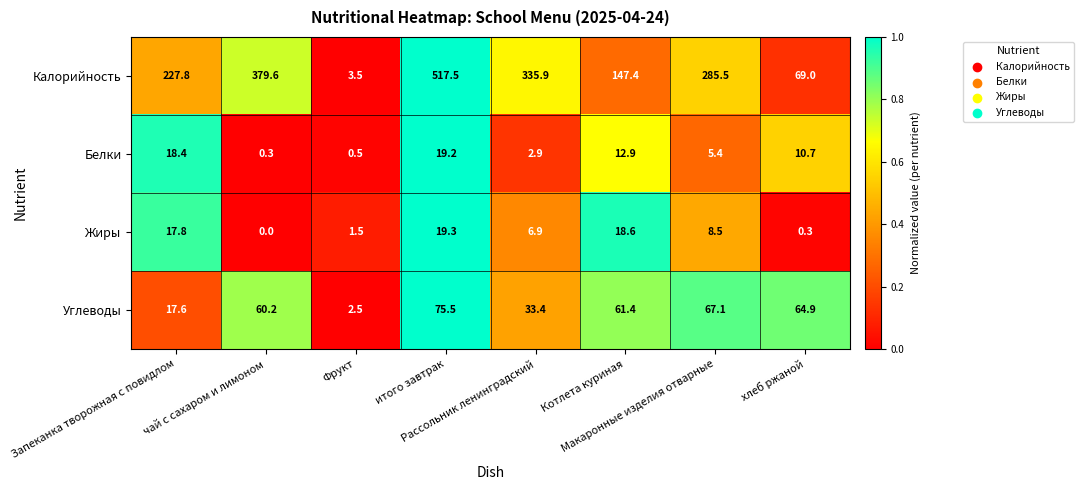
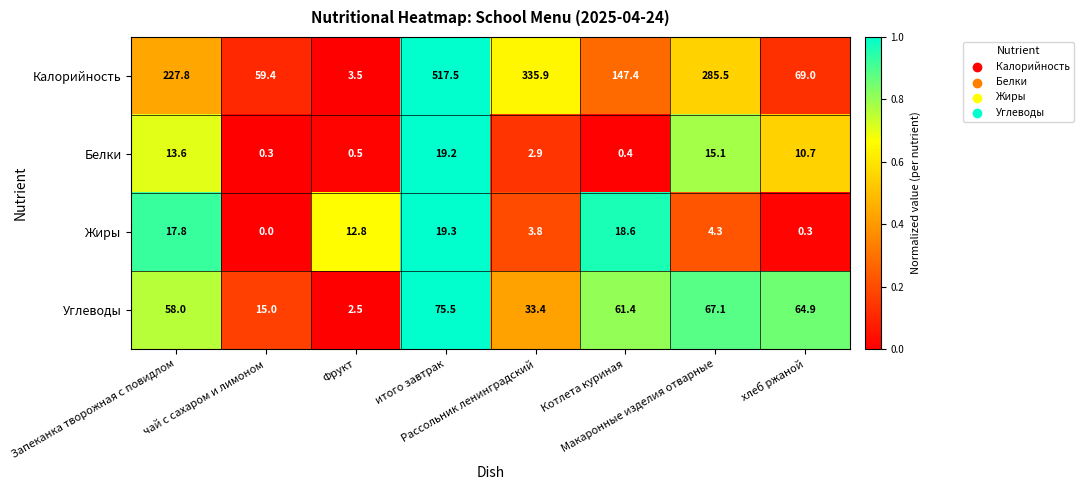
  {
    "Калорийность": {
      "Запеканка творожная с повидлом": 227.8,
-     "чай с сахаром и лимоном": 379.6,
+     "чай с сахаром и лимоном": 59.4,
      "Фрукт": 3.5,
      "итого завтрак": 517.5,
      "Рассольник ленинградский": 335.9,
      "Котлета куриная": 147.4,
      "Макаронные изделия отварные": 285.5,
      "хлеб ржаной": 69.0
    },
    "Белки": {
-     "Запеканка творожная с повидлом": 18.4,
+     "Запеканка творожная с повидлом": 13.6,
      "чай с сахаром и лимоном": 0.3,
      "Фрукт": 0.5,
      "итого завтрак": 19.2,
      "Рассольник ленинградский": 2.9,
-     "Котлета куриная": 12.9,
-     "Макаронные изделия отварные": 5.4,
+     "Котлета куриная": 0.4,
+     "Макаронные изделия отварные": 15.1,
      "хлеб ржаной": 10.7
    },
    "Жиры": {
      "Запеканка творожная с повидлом": 17.8,
      "чай с сахаром и лимоном": 0.0,
-     "Фрукт": 1.5,
+     "Фрукт": 12.8,
      "итого завтрак": 19.3,
-     "Рассольник ленинградский": 6.9,
+     "Рассольник ленинградский": 3.8,
      "Котлета куриная": 18.6,
-     "Макаронные изделия отварные": 8.5,
+     "Макаронные изделия отварные": 4.3,
      "хлеб ржаной": 0.3
    },
    "Углеводы": {
-     "Запеканка творожная с повидлом": 17.6,
-     "чай с сахаром и лимоном": 60.2,
+     "Запеканка творожная с повидлом": 58.0,
+     "чай с сахаром и лимоном": 15.0,
      "Фрукт": 2.5,
      "итого завтрак": 75.5,
      "Рассольник ленинградский": 33.4,
      "Котлета куриная": 61.4,
      "Макаронные изделия отварные": 67.1,
      "хлеб ржаной": 64.9
    }
  }
